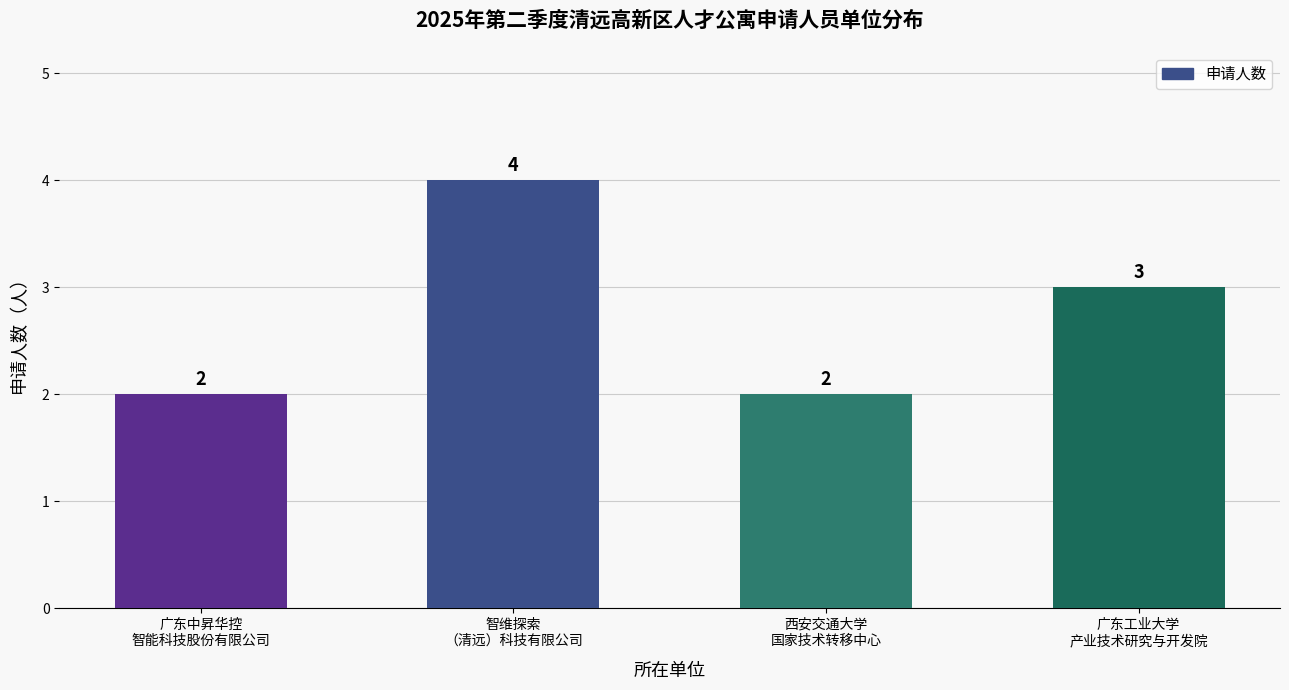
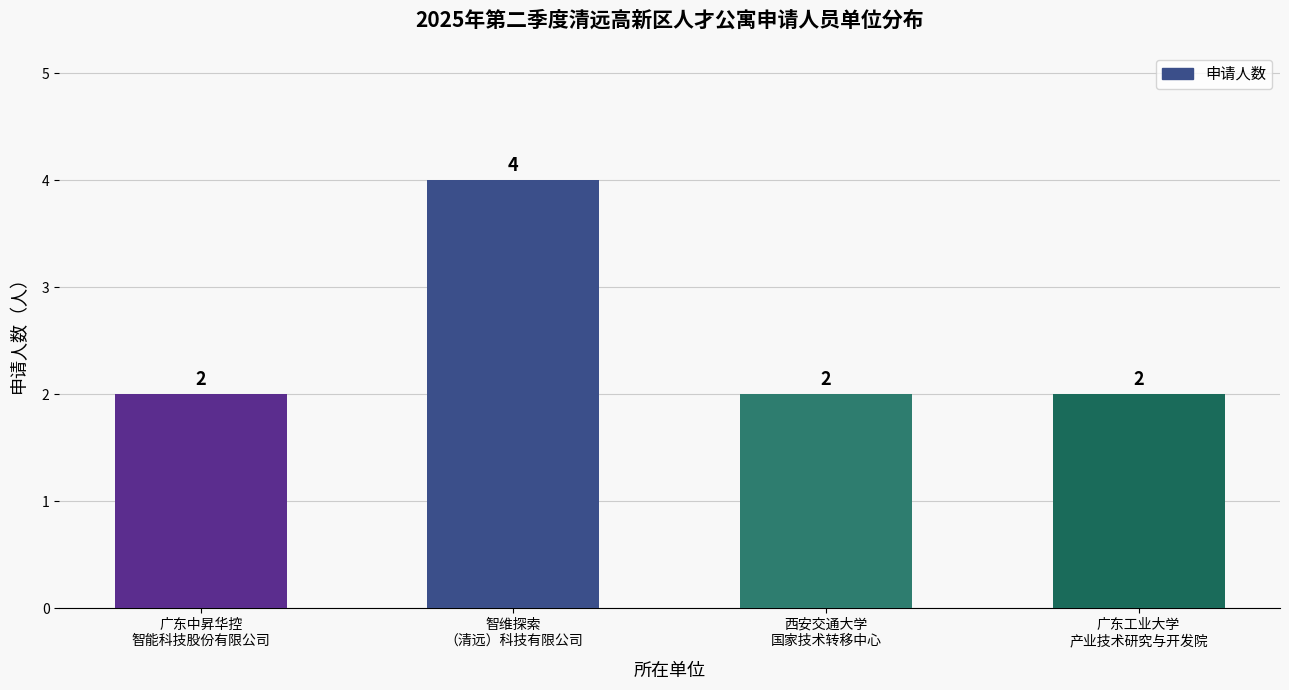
  {
    "广东中昇华控 智能科技股份有限公司": 2,
    "智维探索 （清远）科技有限公司": 4,
    "西安交通大学 国家技术转移中心": 2,
-   "广东工业大学 产业技术研究与开发院": 3
+   "广东工业大学 产业技术研究与开发院": 2
  }
